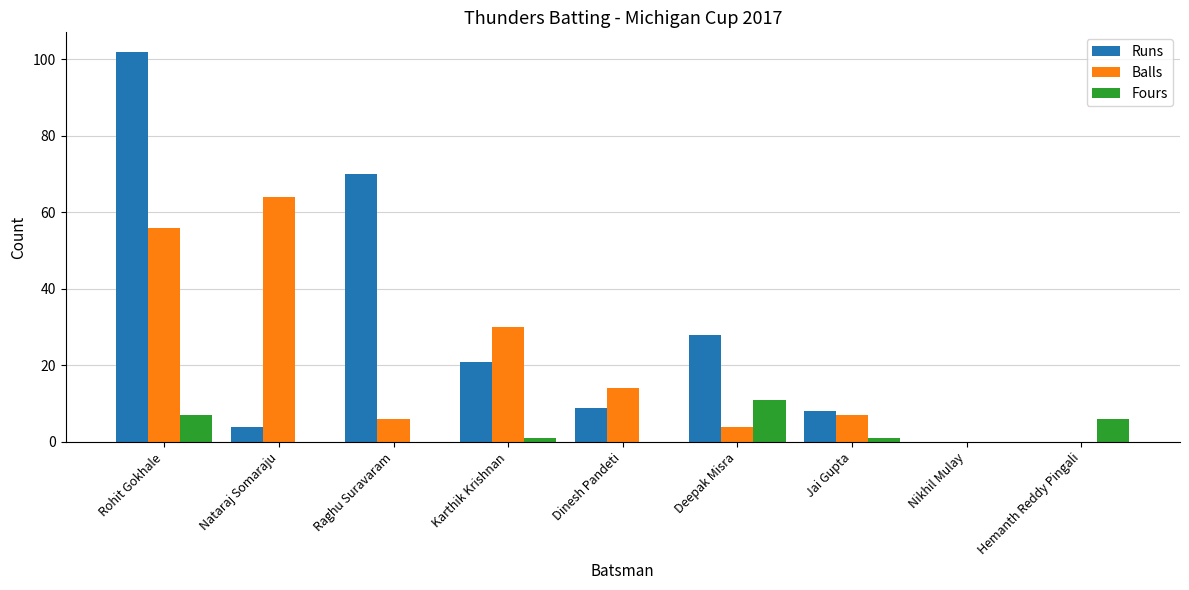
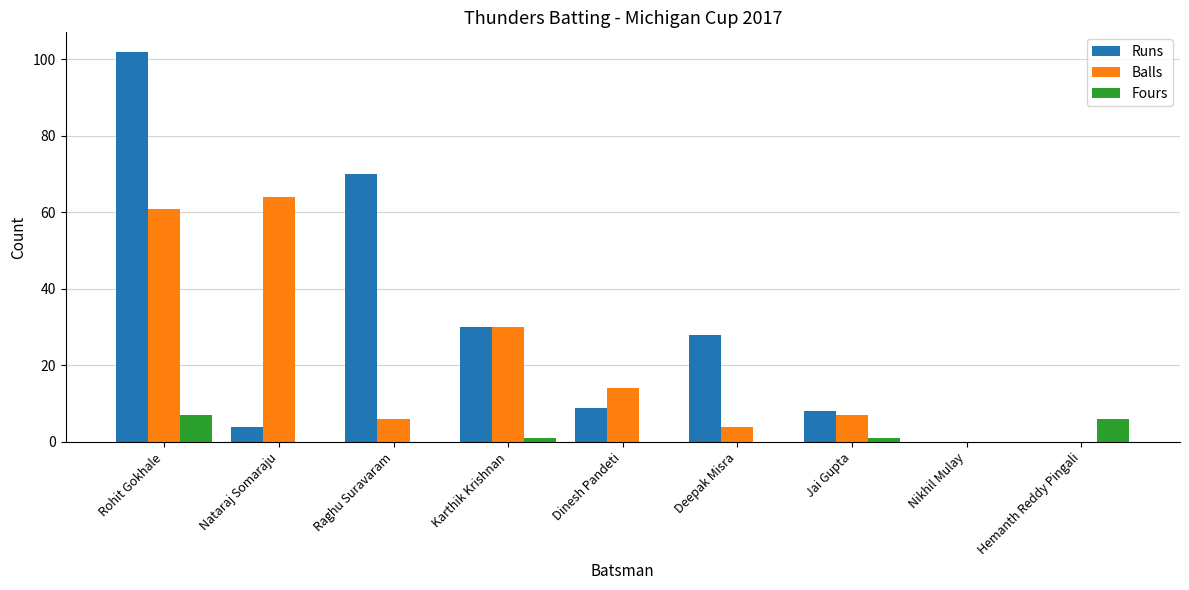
  {
    "Runs": {
      "Rohit Gokhale": 102,
      "Nataraj Somaraju": 4,
      "Raghu Suravaram": 70,
-     "Karthik Krishnan": 21,
+     "Karthik Krishnan": 30,
      "Dinesh Pandeti": 9,
      "Deepak Misra": 28,
      "Jai Gupta": 8,
      "Nikhil Mulay": 0,
      "Hemanth Reddy Pingali": 0
    },
    "Balls": {
-     "Rohit Gokhale": 56,
+     "Rohit Gokhale": 61,
      "Nataraj Somaraju": 64,
      "Raghu Suravaram": 6,
      "Karthik Krishnan": 30,
      "Dinesh Pandeti": 14,
      "Deepak Misra": 4,
      "Jai Gupta": 7,
      "Nikhil Mulay": 0,
      "Hemanth Reddy Pingali": 0
    },
    "Fours": {
      "Rohit Gokhale": 7,
      "Nataraj Somaraju": 0,
      "Raghu Suravaram": 0,
      "Karthik Krishnan": 1,
      "Dinesh Pandeti": 0,
-     "Deepak Misra": 11,
+     "Deepak Misra": 0,
      "Jai Gupta": 1,
      "Nikhil Mulay": 0,
      "Hemanth Reddy Pingali": 6
    }
  }
